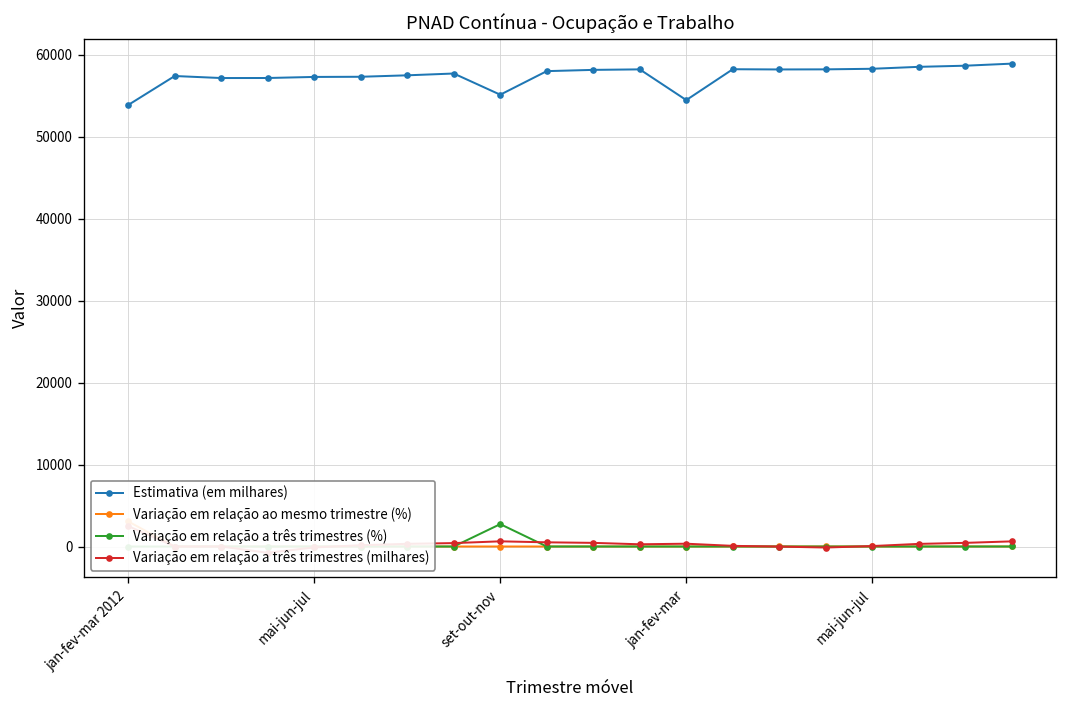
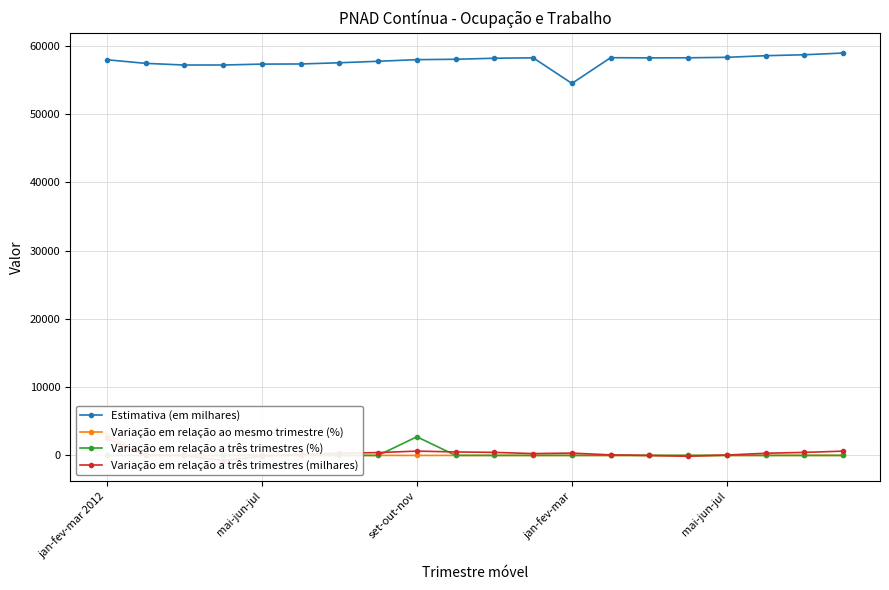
  {
    "Estimativa (em milhares)": {
-     "jan-fev-mar 2012": 54000,
-     "set-out-nov": 55000,
+     "jan-fev-mar 2012": 58000,
+     "set-out-nov": 58000,
      "jan-fev-mar": 54000
    },
    "Variação em relação ao mesmo trimestre (%)": {
      "set-out-nov": 0
    },
    "Variação em relação a três trimestres (%)": {
      "set-out-nov": 3000
    },
    "Variação em relação a três trimestres (milhares)": {
      "set-out-nov": 1000
    }
  }
